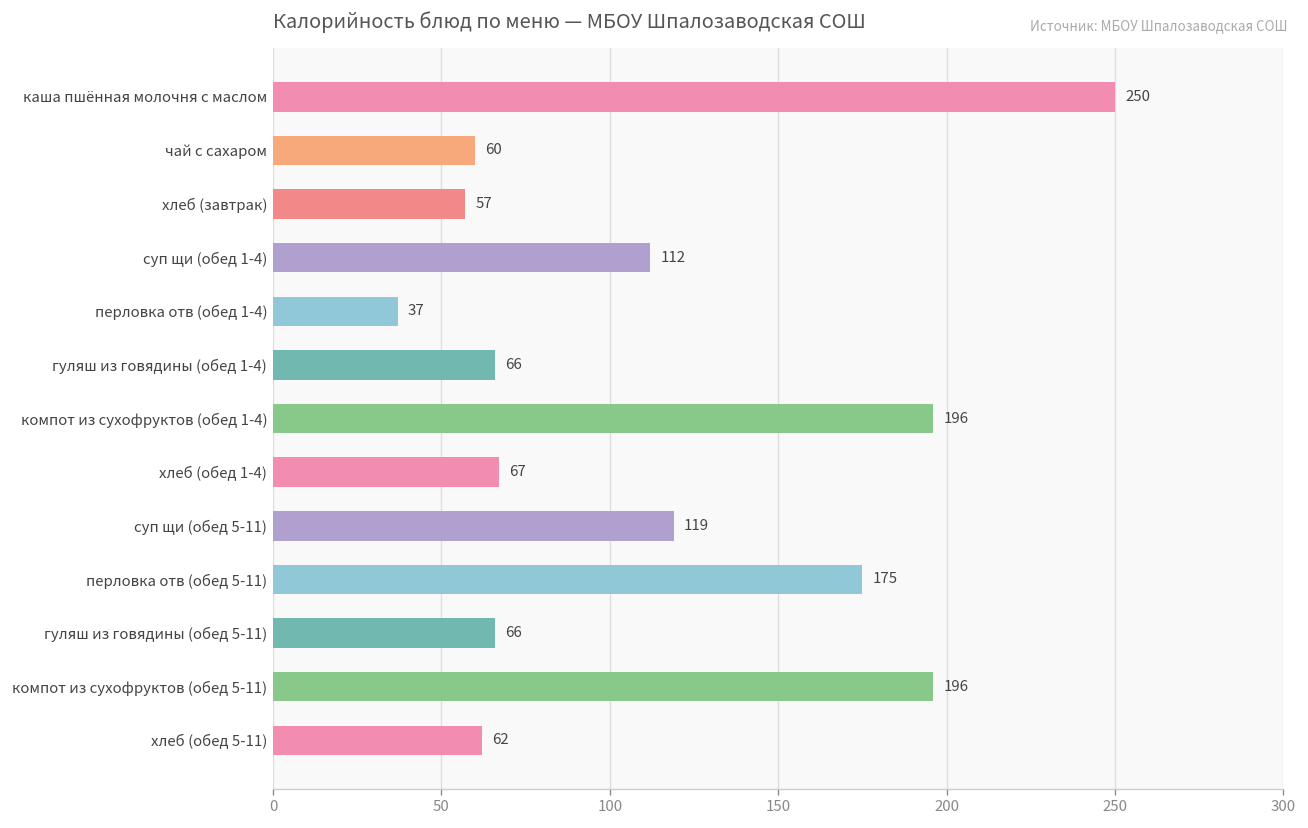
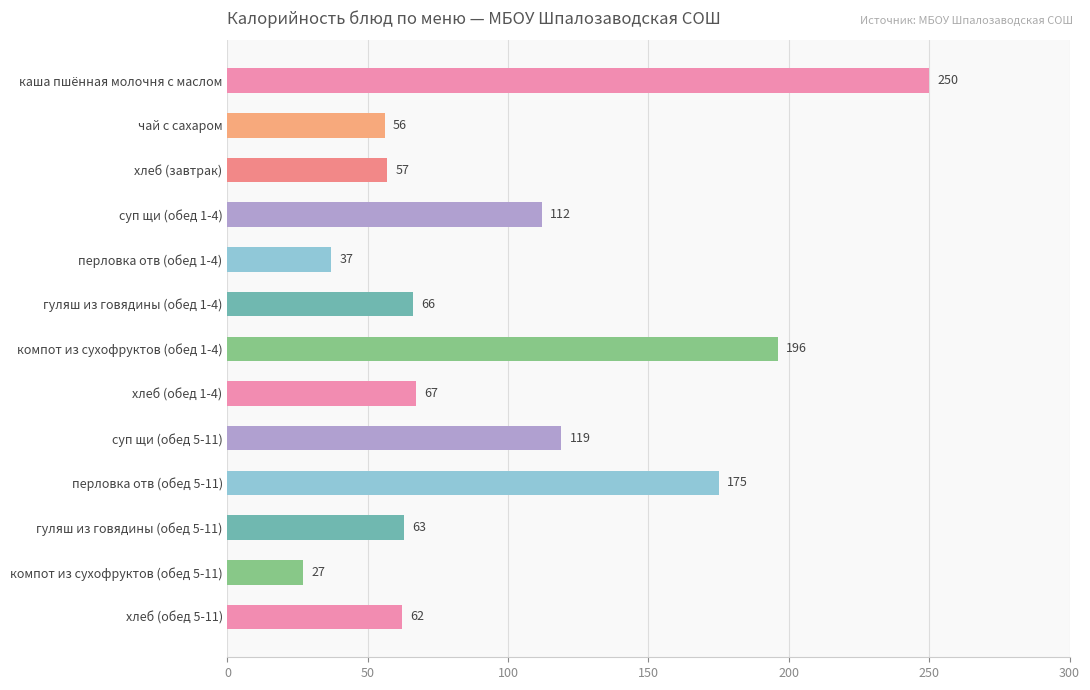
  {
    "каша пшённая молочня с маслом": 250,
-   "чай с сахаром": 60,
+   "чай с сахаром": 56,
    "хлеб (завтрак)": 57,
    "суп щи (обед 1-4)": 112,
    "перловка отв (обед 1-4)": 37,
    "гуляш из говядины (обед 1-4)": 66,
    "компот из сухофруктов (обед 1-4)": 196,
    "хлеб (обед 1-4)": 67,
    "суп щи (обед 5-11)": 119,
    "перловка отв (обед 5-11)": 175,
-   "гуляш из говядины (обед 5-11)": 66,
-   "компот из сухофруктов (обед 5-11)": 196,
+   "гуляш из говядины (обед 5-11)": 63,
+   "компот из сухофруктов (обед 5-11)": 27,
    "хлеб (обед 5-11)": 62
  }
